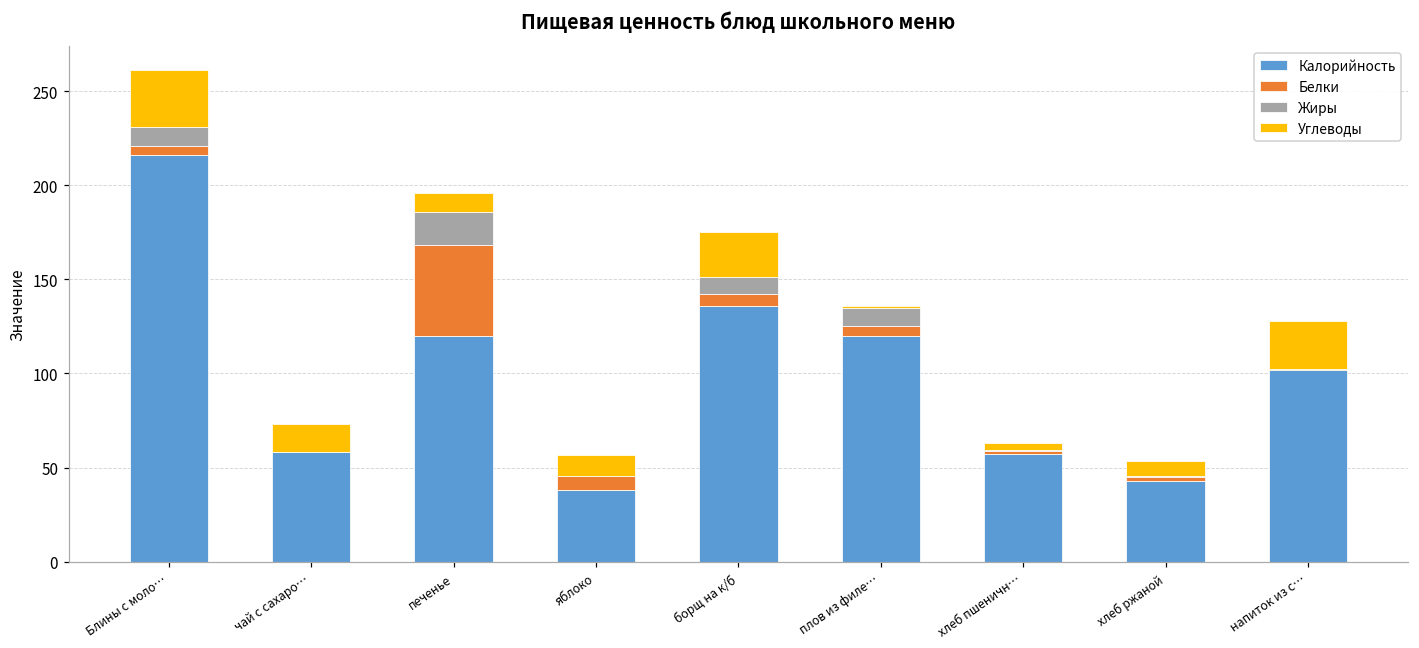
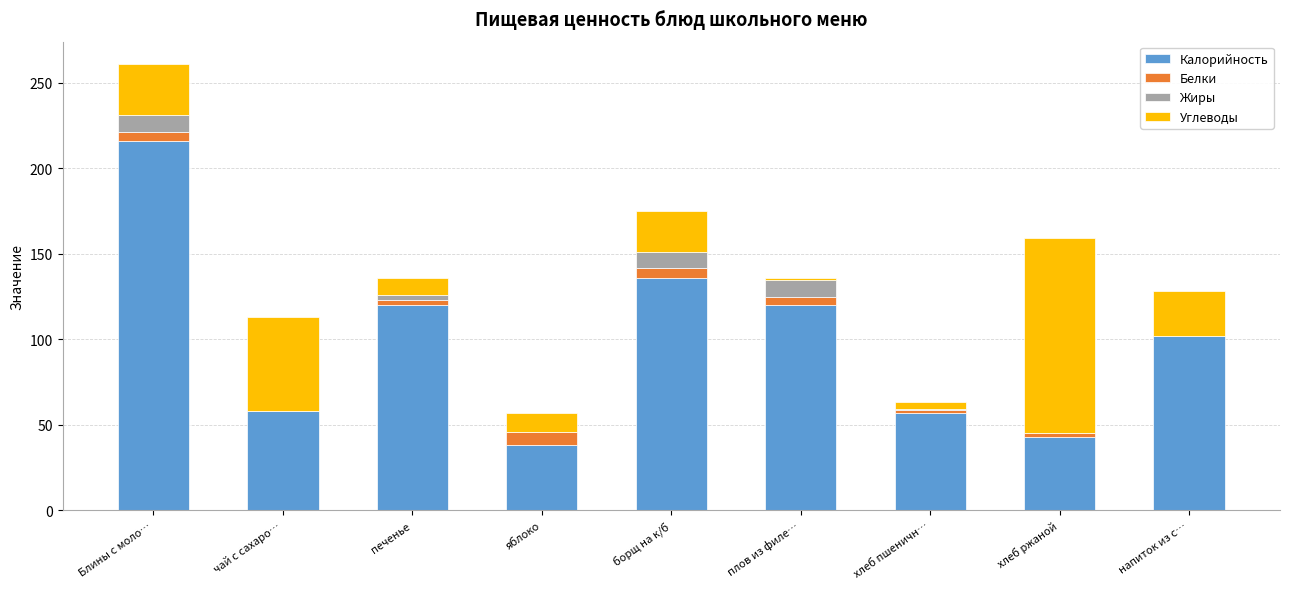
  {
    "Калорийность": {
      "Блины с моло…": 216,
      "чай с сахаро…": 58,
      "печенье": 120,
      "яблоко": 38,
      "борщ на к/б": 136,
      "плов из филе…": 120,
      "хлеб пшеничн…": 57,
      "хлеб ржаной": 43,
      "напиток из с…": 102
    },
    "Белки": {
      "Блины с моло…": 5,
-     "печенье": 48,
+     "печенье": 3,
      "яблоко": 8,
      "борщ на к/б": 6,
      "плов из филе…": 5,
      "хлеб пшеничн…": 2,
      "хлеб ржаной": 2
    },
    "Жиры": {
      "Блины с моло…": 10,
      "чай с сахаро…": 0,
-     "печенье": 18,
+     "печенье": 3,
      "яблоко": 0,
      "борщ на к/б": 9,
      "плов из филе…": 10,
      "напиток из с…": 0
    },
    "Углеводы": {
      "Блины с моло…": 30,
-     "чай с сахаро…": 15,
+     "чай с сахаро…": 55,
      "печенье": 10,
      "яблоко": 11,
      "борщ на к/б": 24,
      "хлеб пшеничн…": 4,
-     "хлеб ржаной": 8,
+     "хлеб ржаной": 114,
      "напиток из с…": 26
    }
  }
